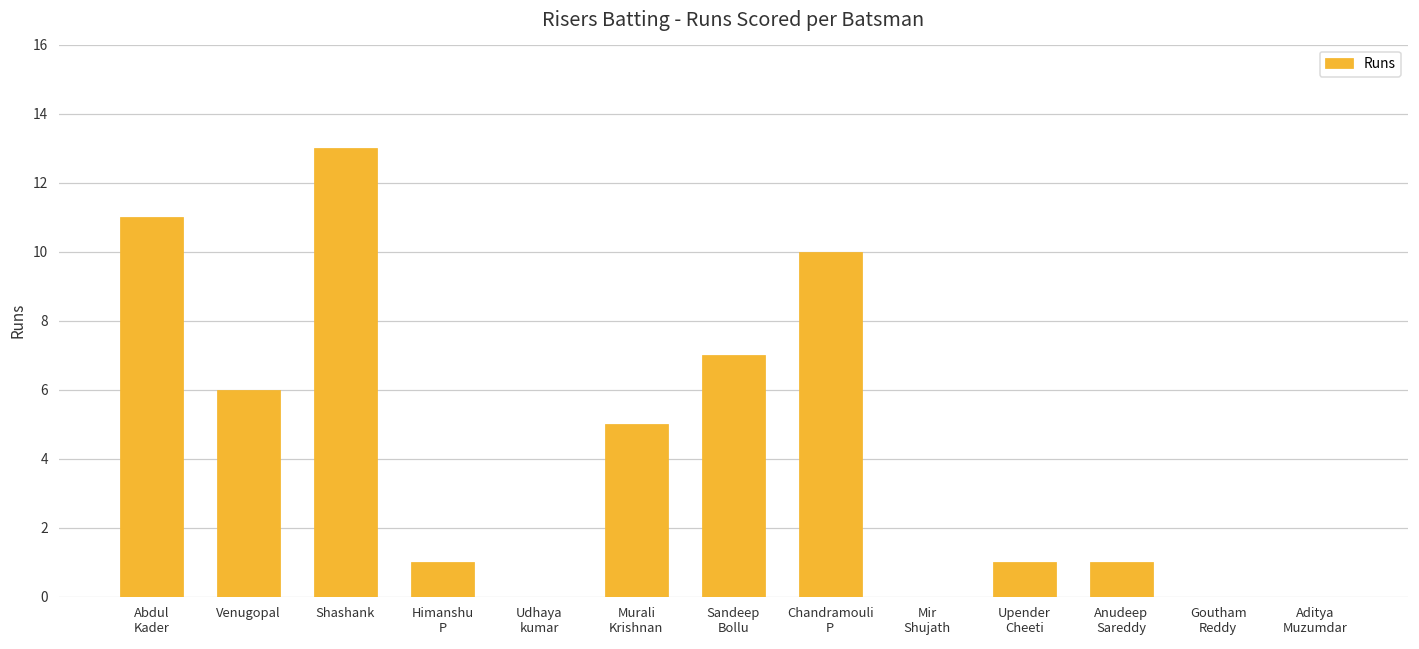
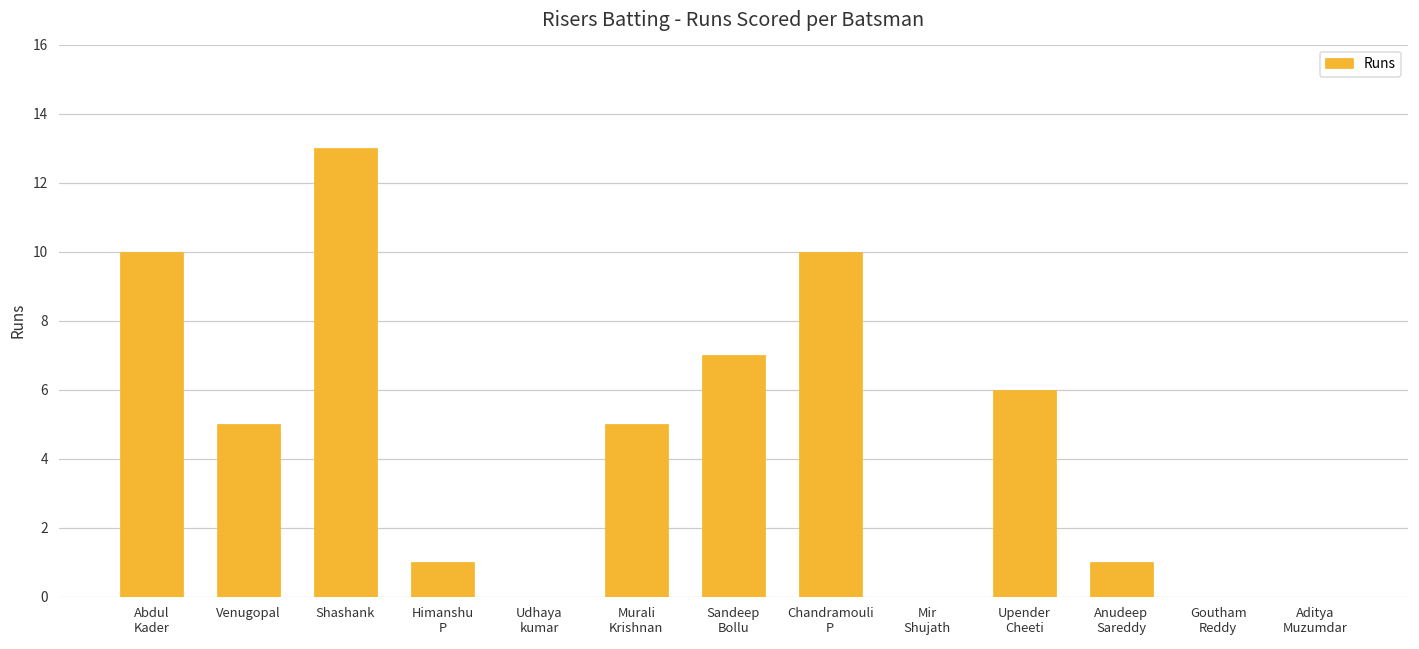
  {
-   "Abdul Kader": 11,
-   "Venugopal": 6,
+   "Abdul Kader": 10,
+   "Venugopal": 5,
    "Shashank": 13,
    "Himanshu P": 1,
    "Udhaya kumar": 0,
    "Murali Krishnan": 5,
    "Sandeep Bollu": 7,
    "Chandramouli P": 10,
    "Mir Shujath": 0,
-   "Upender Cheeti": 1,
+   "Upender Cheeti": 6,
    "Anudeep Sareddy": 1,
    "Goutham Reddy": 0,
    "Aditya Muzumdar": 0
  }
